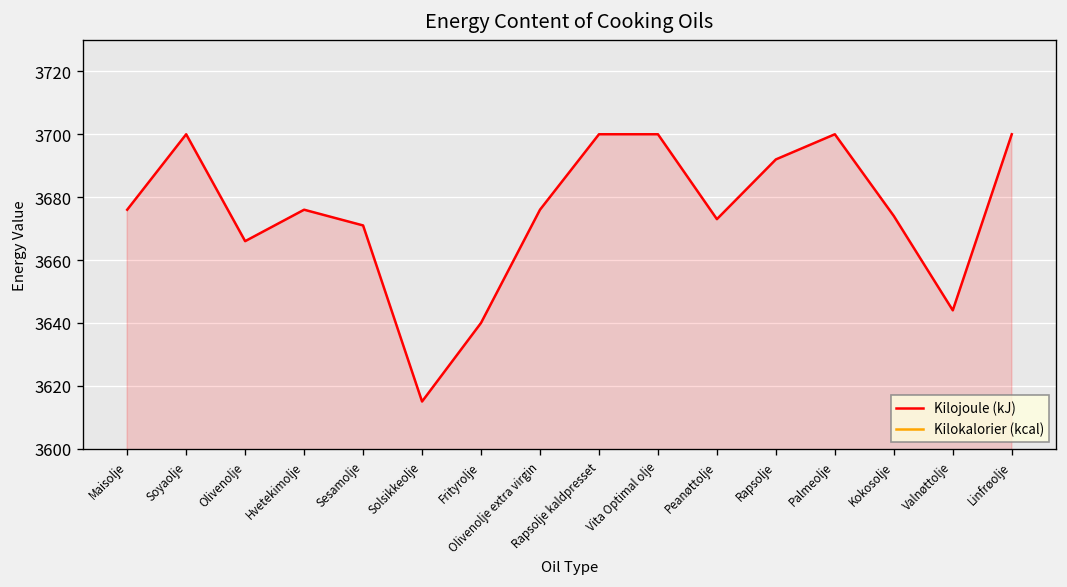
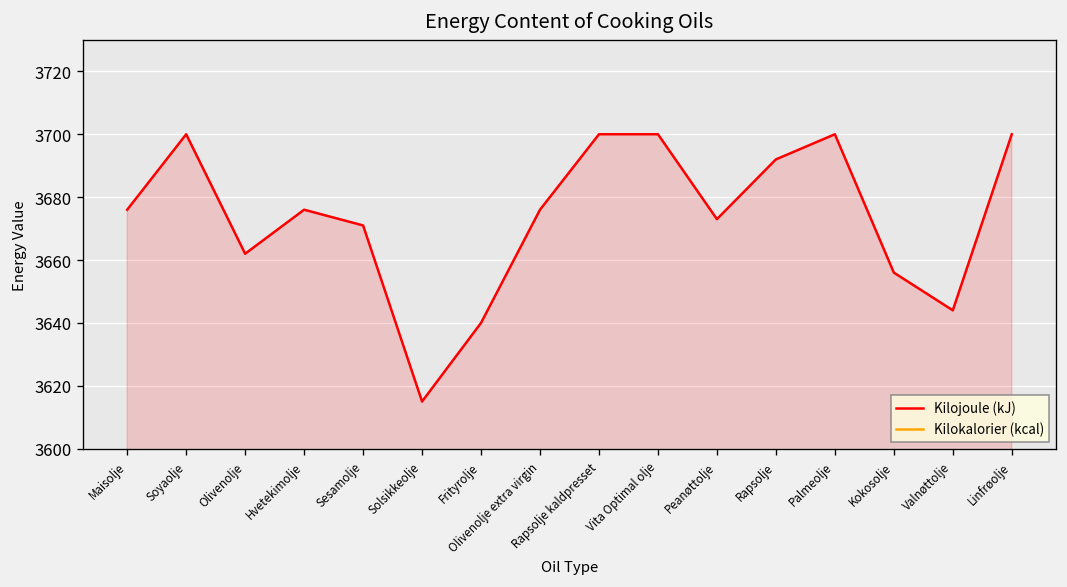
  {
    "Kilojoule (kJ)": {
      "Maisolje": 3676,
      "Soyaolje": 3700,
-     "Olivenolje": 3666,
+     "Olivenolje": 3662,
      "Hvetekimolje": 3676,
      "Sesamolje": 3671,
      "Solsikkeolje": 3615,
      "Frityrolje": 3640,
      "Olivenolje extra virgin": 3676,
      "Rapsolje kaldpresset": 3700,
      "Vita Optimal olje": 3700,
      "Peanøttolje": 3673,
      "Rapsolje": 3692,
      "Palmeolje": 3700,
-     "Kokosolje": 3674,
+     "Kokosolje": 3656,
      "Valnøttolje": 3644,
      "Linfrøolje": 3700
    }
  }
